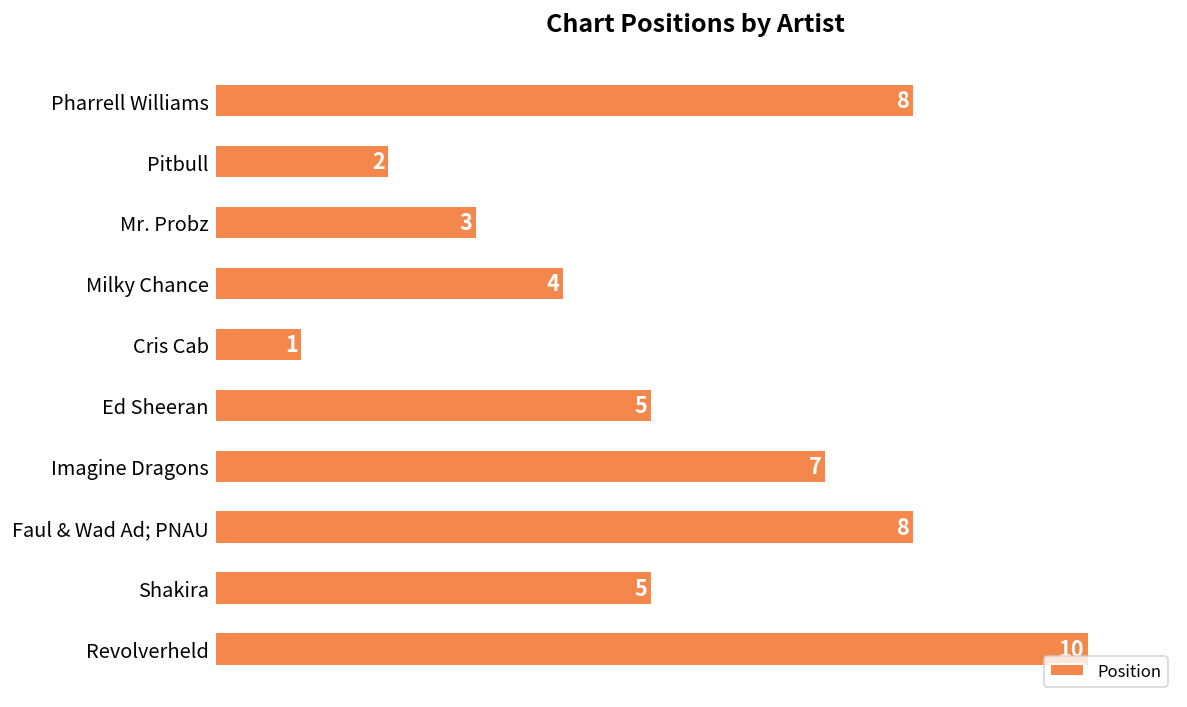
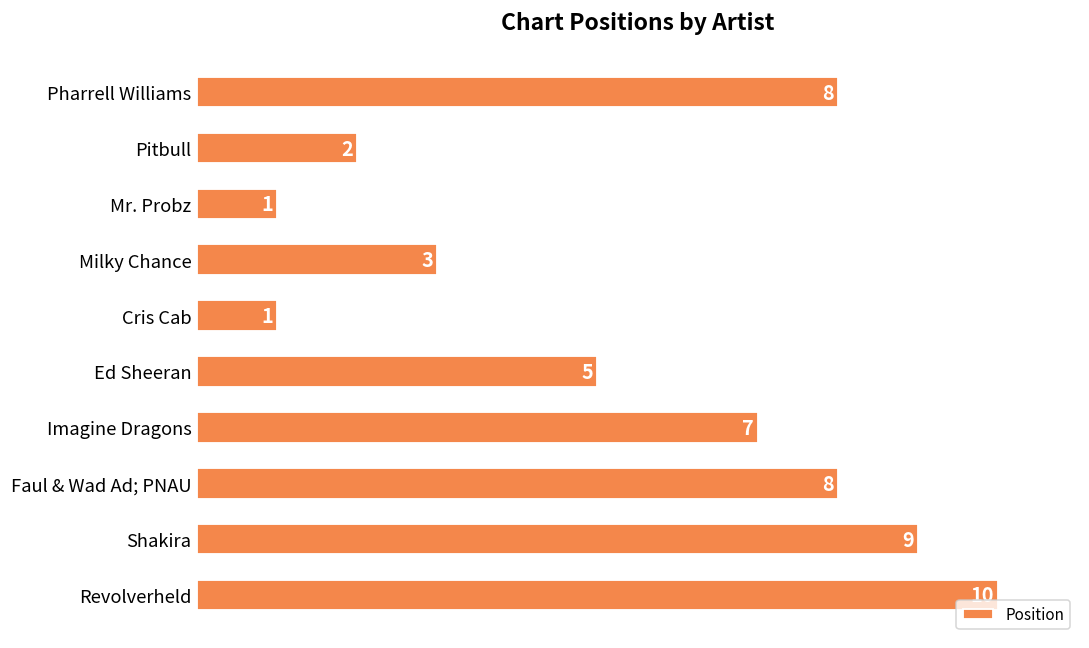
  {
    "Pharrell Williams": 8,
    "Pitbull": 2,
-   "Mr. Probz": 3,
-   "Milky Chance": 4,
+   "Mr. Probz": 1,
+   "Milky Chance": 3,
    "Cris Cab": 1,
    "Ed Sheeran": 5,
    "Imagine Dragons": 7,
    "Faul & Wad Ad; PNAU": 8,
-   "Shakira": 5
+   "Shakira": 9
  }
